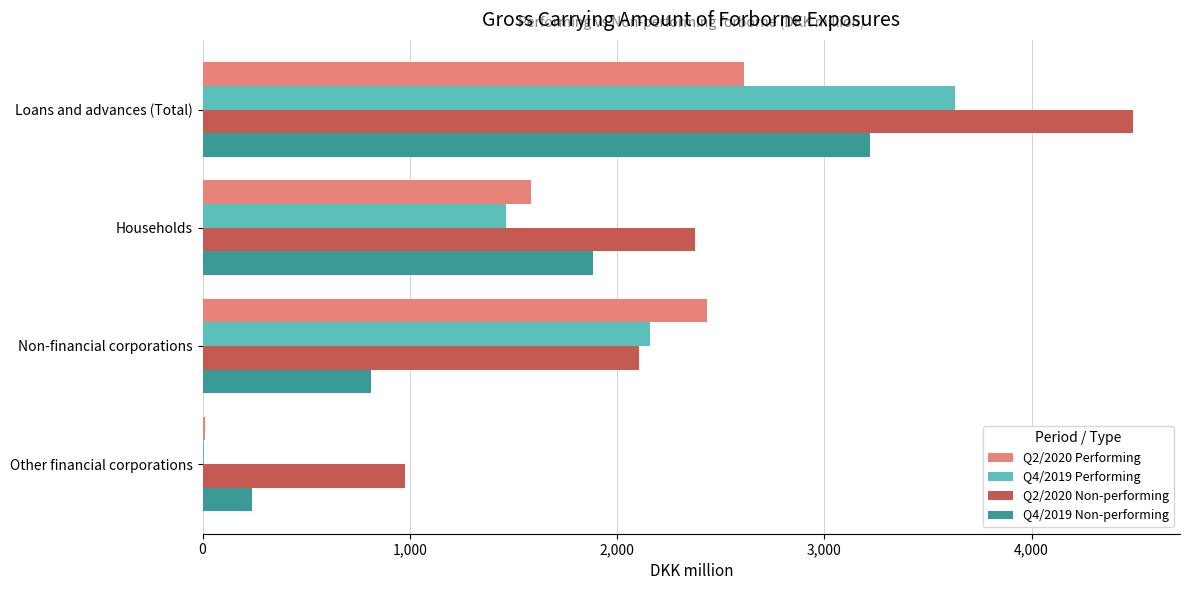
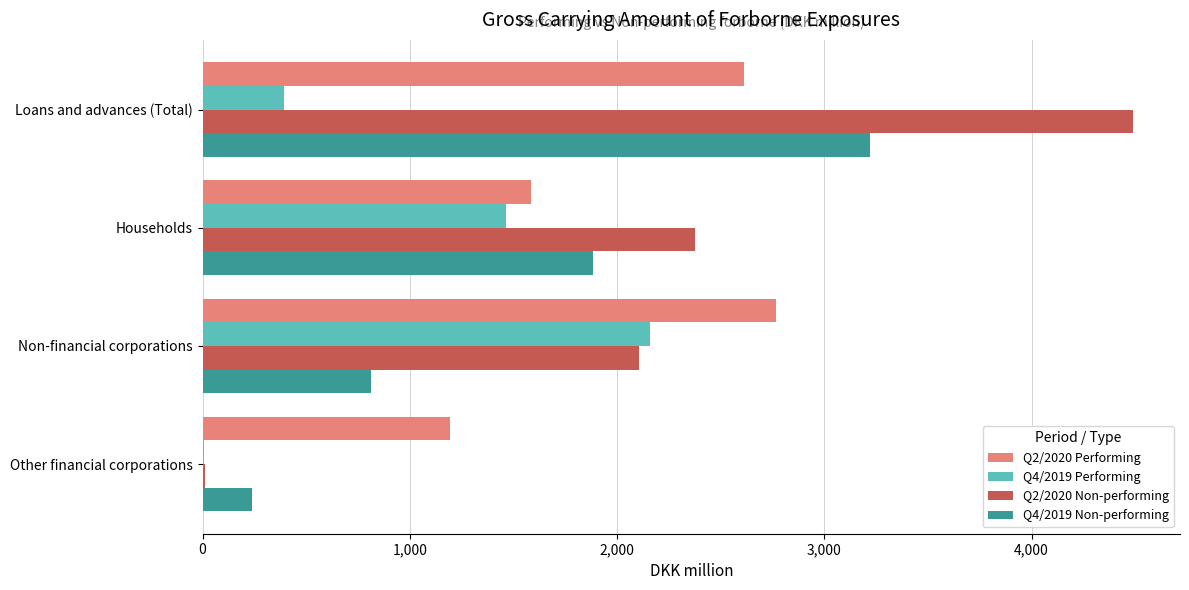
  {
    "Q2/2020 Performing": {
      "Loans and advances (Total)": "2,610",
      "Households": "1,590",
-     "Non-financial corporations": "2,440",
-     "Other financial corporations": "10"
+     "Non-financial corporations": "2,770",
+     "Other financial corporations": "1,200"
    },
    "Q4/2019 Performing": {
-     "Loans and advances (Total)": "3,630",
+     "Loans and advances (Total)": "390",
      "Households": "1,460",
      "Non-financial corporations": "2,160"
    },
    "Q2/2020 Non-performing": {
      "Loans and advances (Total)": "4,490",
      "Households": "2,380",
      "Non-financial corporations": "2,100",
-     "Other financial corporations": "980"
+     "Other financial corporations": "10"
    },
    "Q4/2019 Non-performing": {
      "Loans and advances (Total)": "3,220",
      "Households": "1,890",
      "Non-financial corporations": "810",
      "Other financial corporations": "240"
    }
  }
